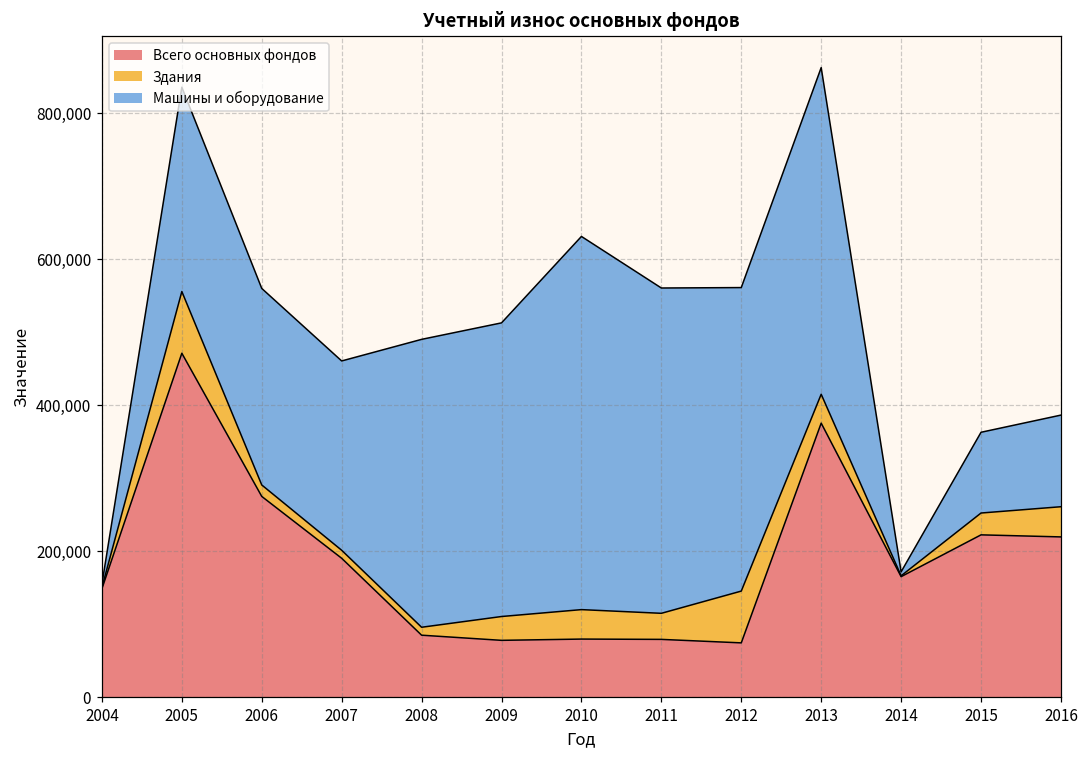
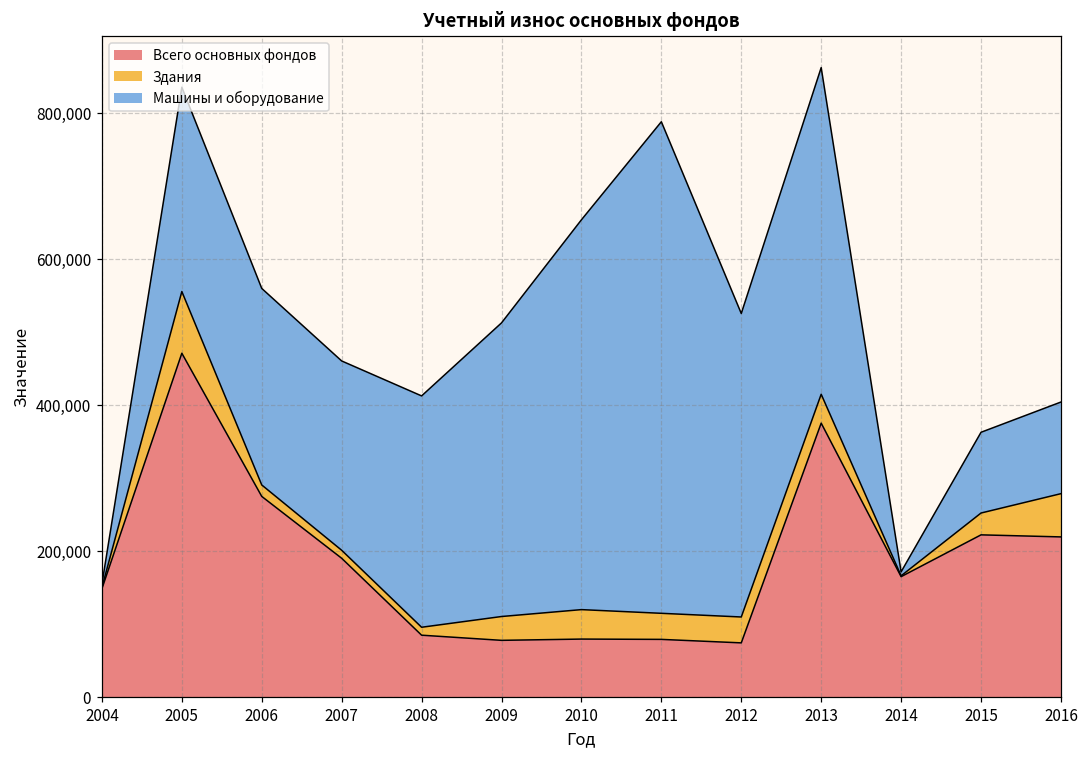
  {
    "Всего основных фондов": {
      "2005": "470,000",
      "2006": "270,000",
      "2007": "190,000",
      "2008": "80,000",
      "2009": "80,000",
      "2010": "80,000",
      "2011": "80,000",
      "2012": "70,000",
      "2013": "380,000",
      "2015": "220,000",
      "2016": "220,000"
    },
    "Здания": {
      "2005": "80,000",
      "2006": "20,000",
      "2007": "10,000",
      "2008": "10,000",
      "2009": "30,000",
      "2010": "40,000",
      "2011": "40,000",
-     "2012": "70,000",
+     "2012": "40,000",
      "2013": "40,000",
      "2015": "30,000",
-     "2016": "40,000"
+     "2016": "60,000"
    },
    "Машины и оборудование": {
      "2004": "0",
      "2006": "270,000",
      "2007": "260,000",
-     "2008": "390,000",
+     "2008": "320,000",
      "2009": "400,000",
-     "2010": "510,000",
-     "2011": "450,000",
+     "2010": "530,000",
+     "2011": "670,000",
      "2012": "420,000",
      "2013": "450,000",
      "2014": "10,000",
      "2015": "110,000",
      "2016": "130,000"
    }
  }
